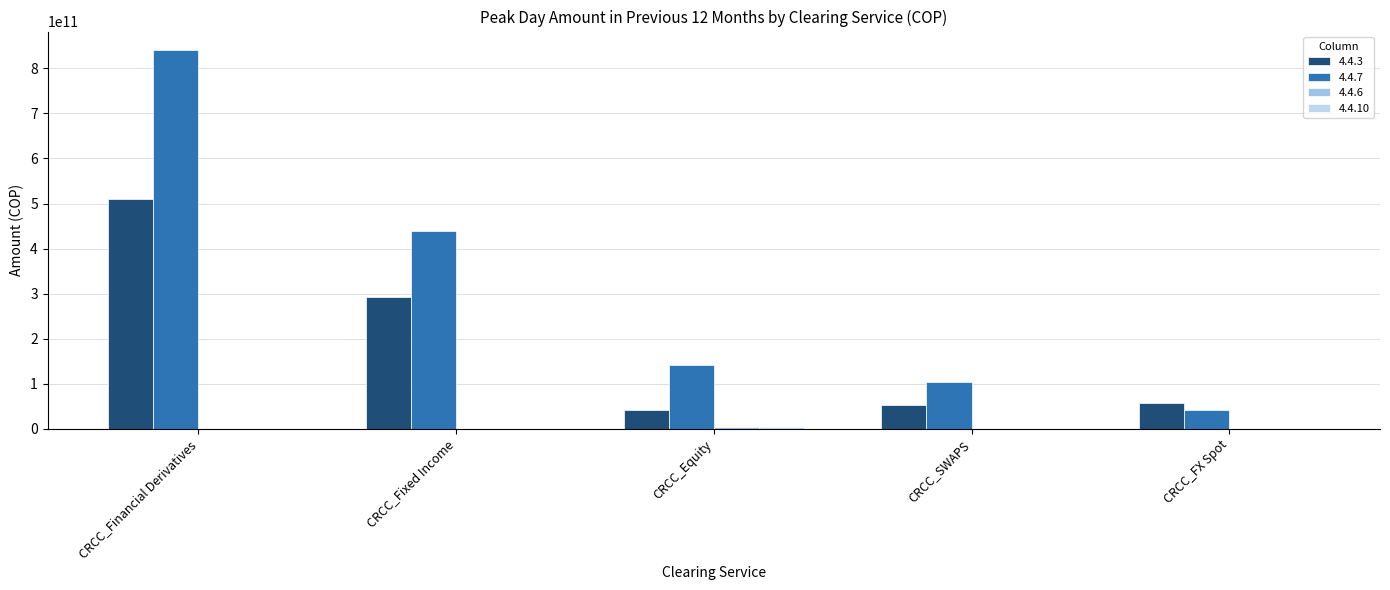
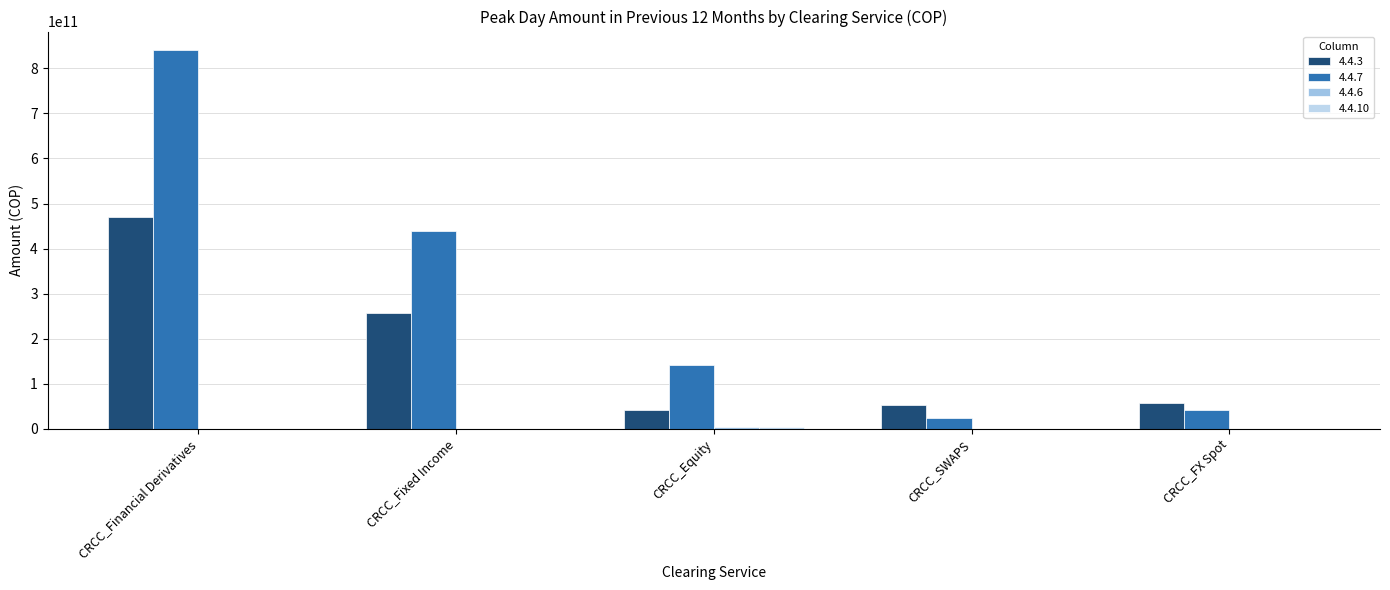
  {
    "4.4.3": {
-     "CRCC_Financial Derivatives": 510000000000,
-     "CRCC_Fixed Income": 290000000000,
+     "CRCC_Financial Derivatives": 470000000000,
+     "CRCC_Fixed Income": 260000000000,
      "CRCC_Equity": 40000000000,
      "CRCC_SWAPS": 50000000000,
      "CRCC_FX Spot": 60000000000
    },
    "4.4.7": {
      "CRCC_Financial Derivatives": 840000000000,
      "CRCC_Fixed Income": 440000000000,
      "CRCC_Equity": 140000000000,
-     "CRCC_SWAPS": 100000000000,
+     "CRCC_SWAPS": 20000000000,
      "CRCC_FX Spot": 40000000000
    }
  }
